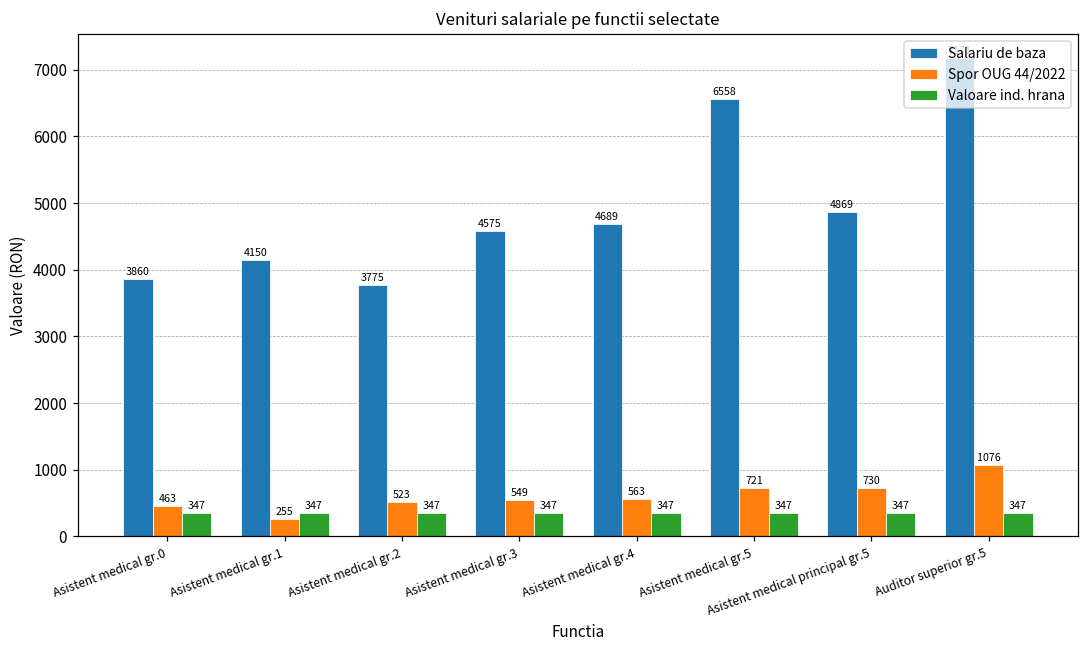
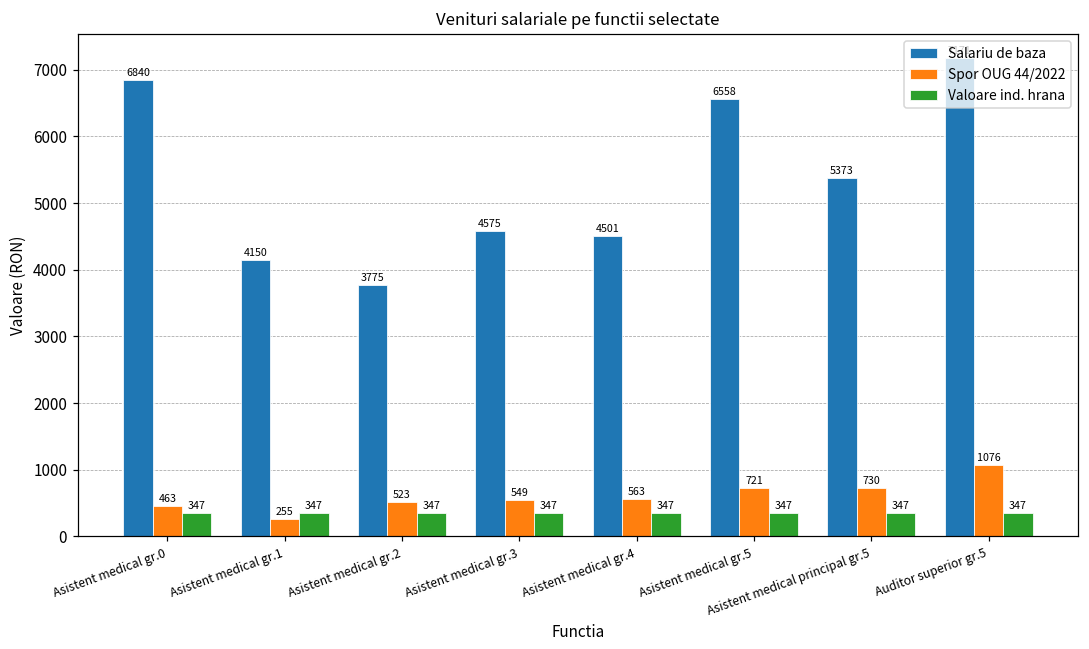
  {
    "Salariu de baza": {
-     "Asistent medical gr.0": 3860,
+     "Asistent medical gr.0": 6840,
      "Asistent medical gr.1": 4150,
      "Asistent medical gr.2": 3775,
      "Asistent medical gr.3": 4575,
-     "Asistent medical gr.4": 4689,
+     "Asistent medical gr.4": 4501,
      "Asistent medical gr.5": 6558,
-     "Asistent medical principal gr.5": 4869
+     "Asistent medical principal gr.5": 5373
    },
    "Spor OUG 44/2022": {
      "Asistent medical gr.0": 463,
      "Asistent medical gr.1": 255,
      "Asistent medical gr.2": 523,
      "Asistent medical gr.3": 549,
      "Asistent medical gr.4": 563,
      "Asistent medical gr.5": 721,
      "Asistent medical principal gr.5": 730,
      "Auditor superior gr.5": 1076
    },
    "Valoare ind. hrana": {
      "Asistent medical gr.0": 347,
      "Asistent medical gr.1": 347,
      "Asistent medical gr.2": 347,
      "Asistent medical gr.3": 347,
      "Asistent medical gr.4": 347,
      "Asistent medical gr.5": 347,
      "Asistent medical principal gr.5": 347,
      "Auditor superior gr.5": 347
    }
  }
